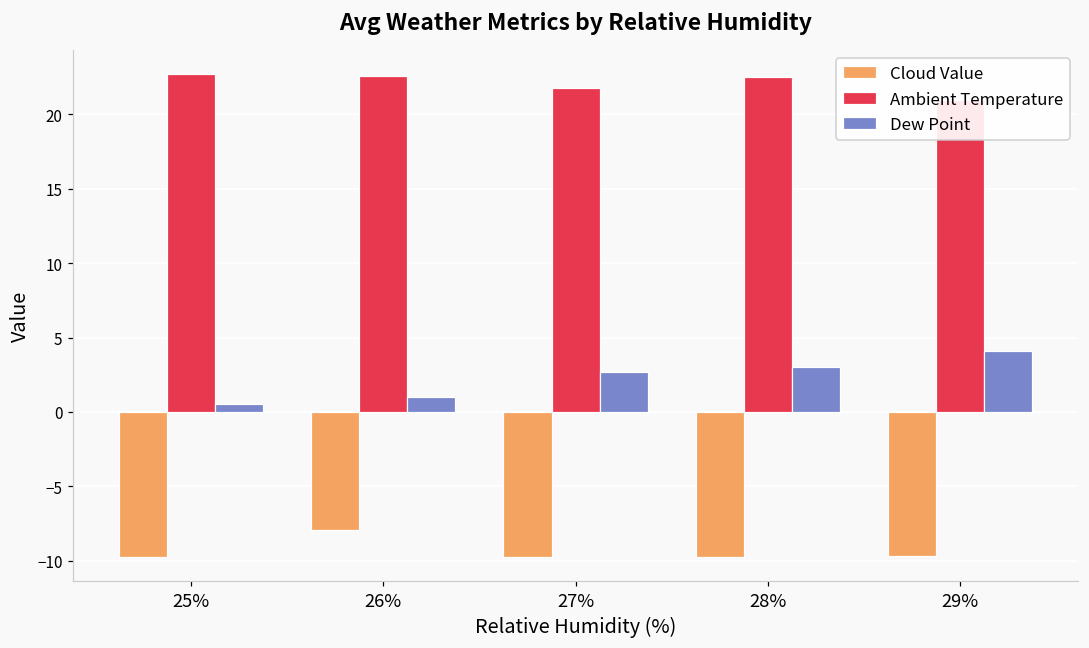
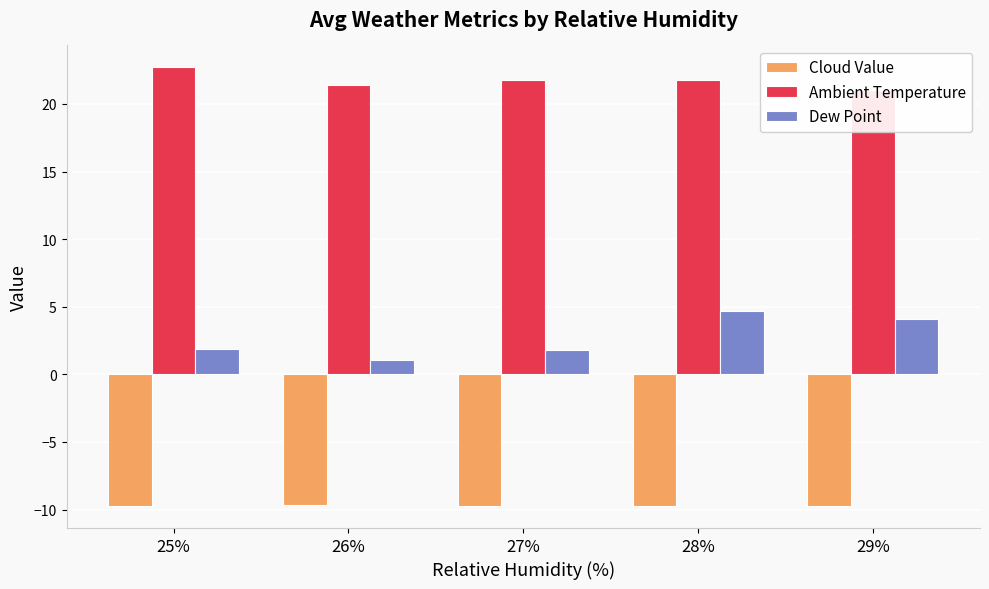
  {
    "Cloud Value": {
      "25%": -9.7,
-     "26%": -7.9,
+     "26%": -9.7,
      "27%": -9.7,
      "28%": -9.7,
      "29%": -9.7
    },
    "Ambient Temperature": {
      "25%": 22.7,
-     "26%": 22.6,
+     "26%": 21.4,
      "27%": 21.8,
-     "28%": 22.5
+     "28%": 21.8
    },
    "Dew Point": {
-     "25%": 0.5,
+     "25%": 1.9,
      "26%": 1.0,
-     "27%": 2.7,
-     "28%": 3.0,
+     "27%": 1.8,
+     "28%": 4.7,
      "29%": 4.1
    }
  }
